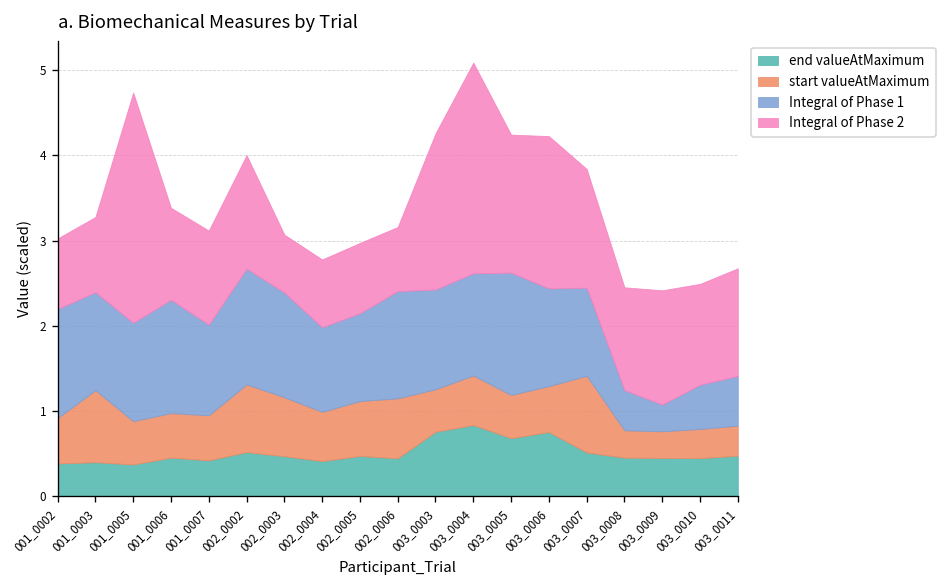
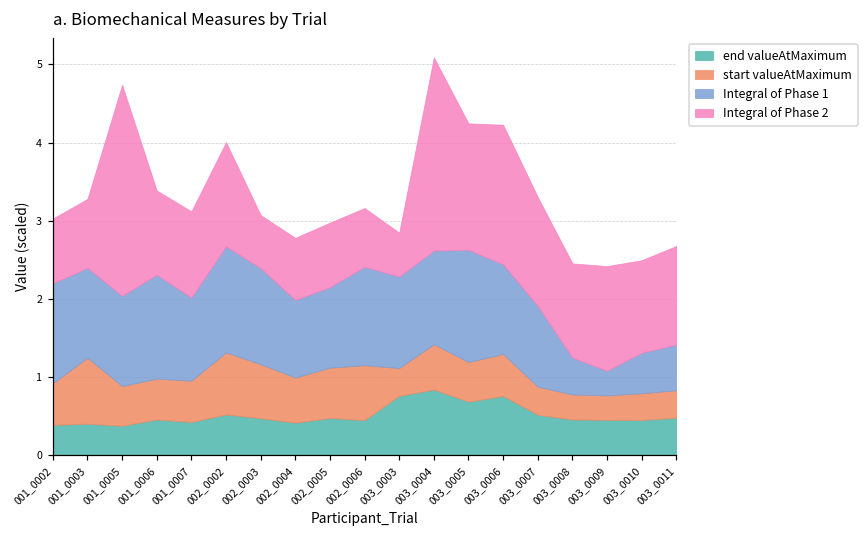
  {
    "end valueAtMaximum": {
      "001_0002": 0.4,
      "001_0003": 0.4,
      "001_0005": 0.4,
      "001_0006": 0.5,
      "001_0007": 0.4,
      "002_0002": 0.5,
      "002_0003": 0.5,
      "002_0004": 0.4,
      "002_0005": 0.5,
      "002_0006": 0.4,
      "003_0003": 0.8,
      "003_0004": 0.8,
      "003_0005": 0.7,
      "003_0006": 0.8,
      "003_0007": 0.5,
      "003_0008": 0.5,
      "003_0009": 0.5,
      "003_0010": 0.4,
      "003_0011": 0.5
    },
    "start valueAtMaximum": {
      "001_0002": 0.5,
      "001_0003": 0.8,
      "001_0005": 0.5,
      "001_0006": 0.5,
      "001_0007": 0.5,
      "002_0002": 0.8,
      "002_0003": 0.7,
      "002_0004": 0.6,
      "002_0005": 0.6,
      "002_0006": 0.7,
-     "003_0003": 0.5,
+     "003_0003": 0.4,
      "003_0004": 0.6,
      "003_0005": 0.5,
      "003_0006": 0.5,
-     "003_0007": 0.9,
+     "003_0007": 0.4,
      "003_0008": 0.3,
      "003_0009": 0.3,
      "003_0010": 0.3,
      "003_0011": 0.4
    },
    "Integral of Phase 1": {
      "001_0002": 1.3,
      "001_0003": 1.1,
      "001_0005": 1.2,
      "001_0006": 1.3,
      "001_0007": 1.1,
      "002_0002": 1.4,
      "002_0003": 1.2,
      "002_0004": 1.0,
      "002_0005": 1.0,
      "002_0006": 1.3,
      "003_0003": 1.2,
      "003_0004": 1.2,
      "003_0005": 1.4,
      "003_0006": 1.1,
      "003_0007": 1.0,
      "003_0008": 0.5,
      "003_0009": 0.3,
      "003_0010": 0.5,
      "003_0011": 0.6
    },
    "Integral of Phase 2": {
      "001_0002": 0.8,
      "001_0003": 0.9,
      "001_0005": 2.7,
      "001_0006": 1.1,
      "001_0007": 1.1,
      "002_0002": 1.3,
      "002_0003": 0.7,
      "002_0004": 0.8,
      "002_0005": 0.8,
      "002_0006": 0.8,
-     "003_0003": 1.8,
+     "003_0003": 0.6,
      "003_0004": 2.5,
      "003_0005": 1.6,
      "003_0006": 1.8,
      "003_0007": 1.4,
      "003_0008": 1.2,
      "003_0009": 1.3,
      "003_0010": 1.2,
      "003_0011": 1.3
    }
  }
